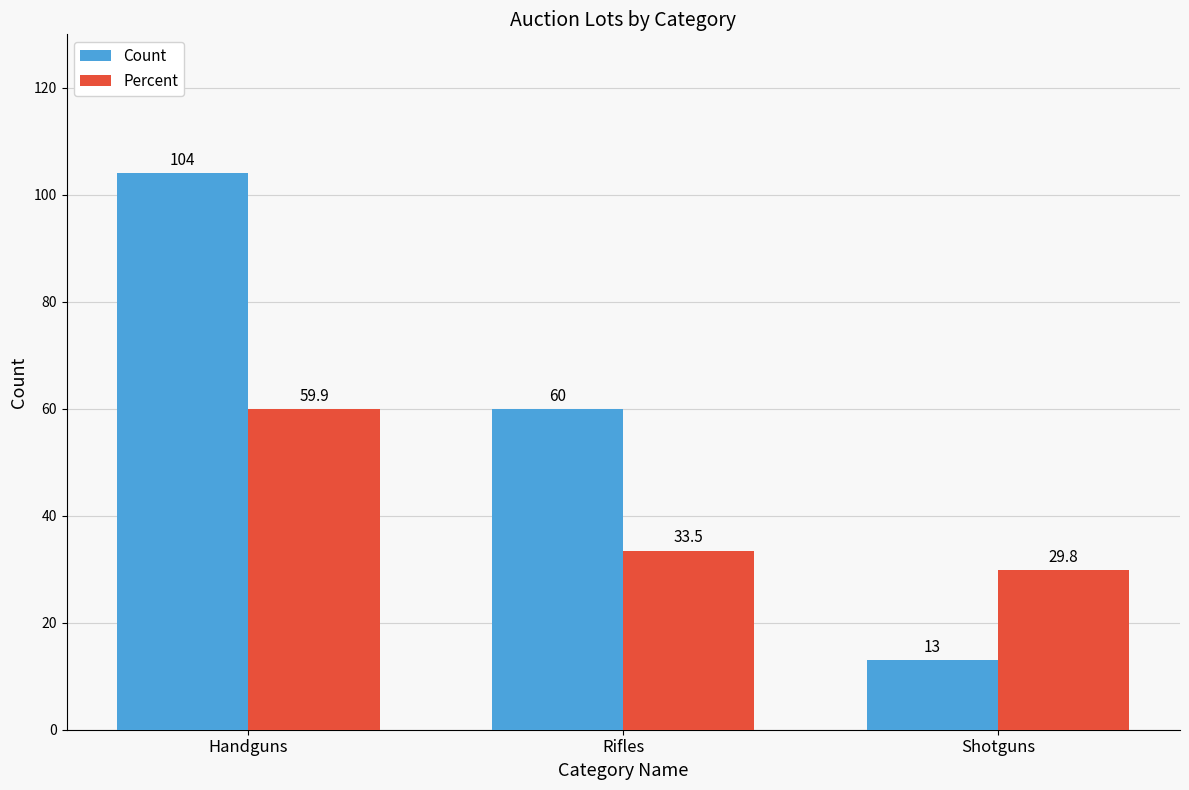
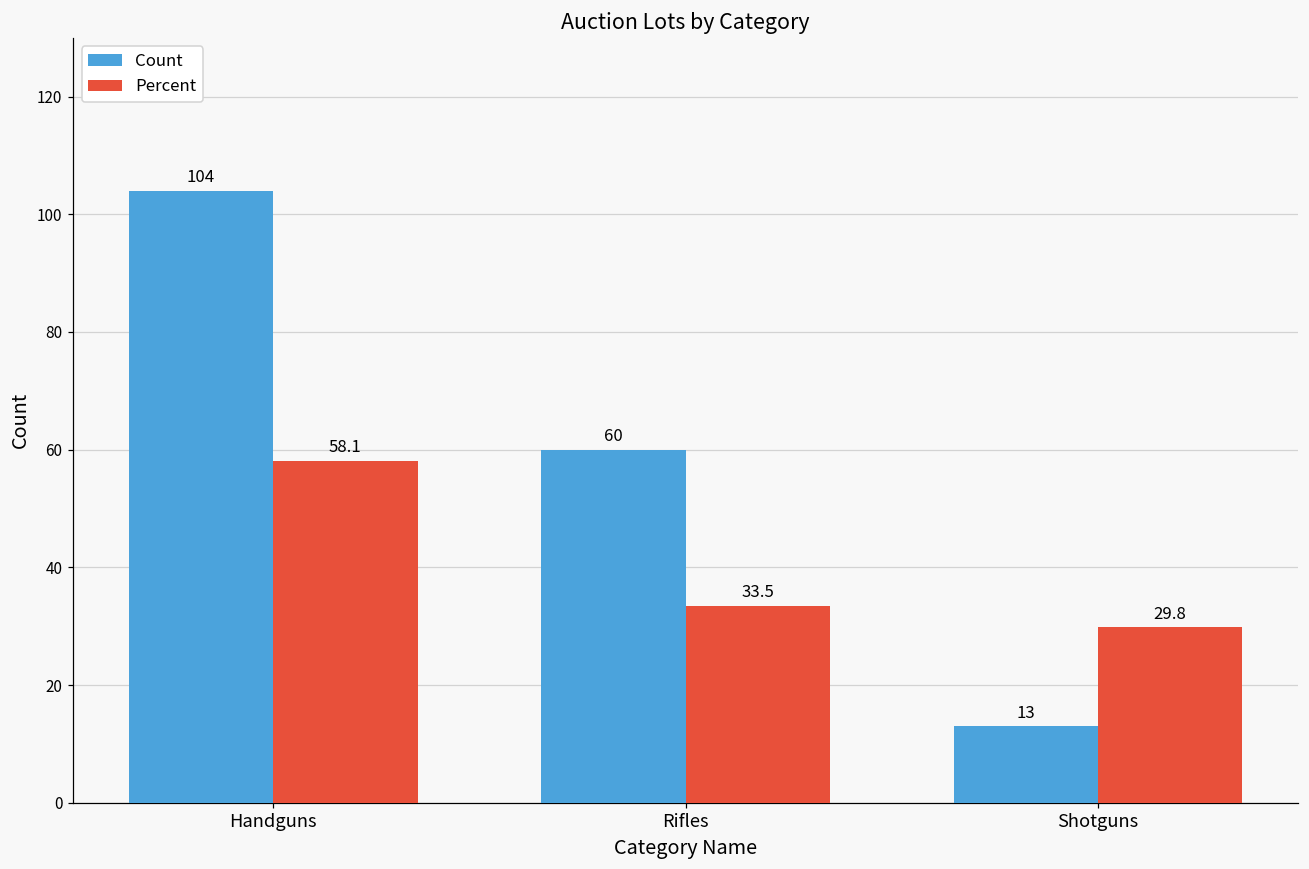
  {
    "Count": {
      "Handguns": 104,
      "Rifles": 60,
      "Shotguns": 13
    },
    "Percent": {
-     "Handguns": 59.9,
+     "Handguns": 58.1,
      "Rifles": 33.5,
      "Shotguns": 29.8
    }
  }
